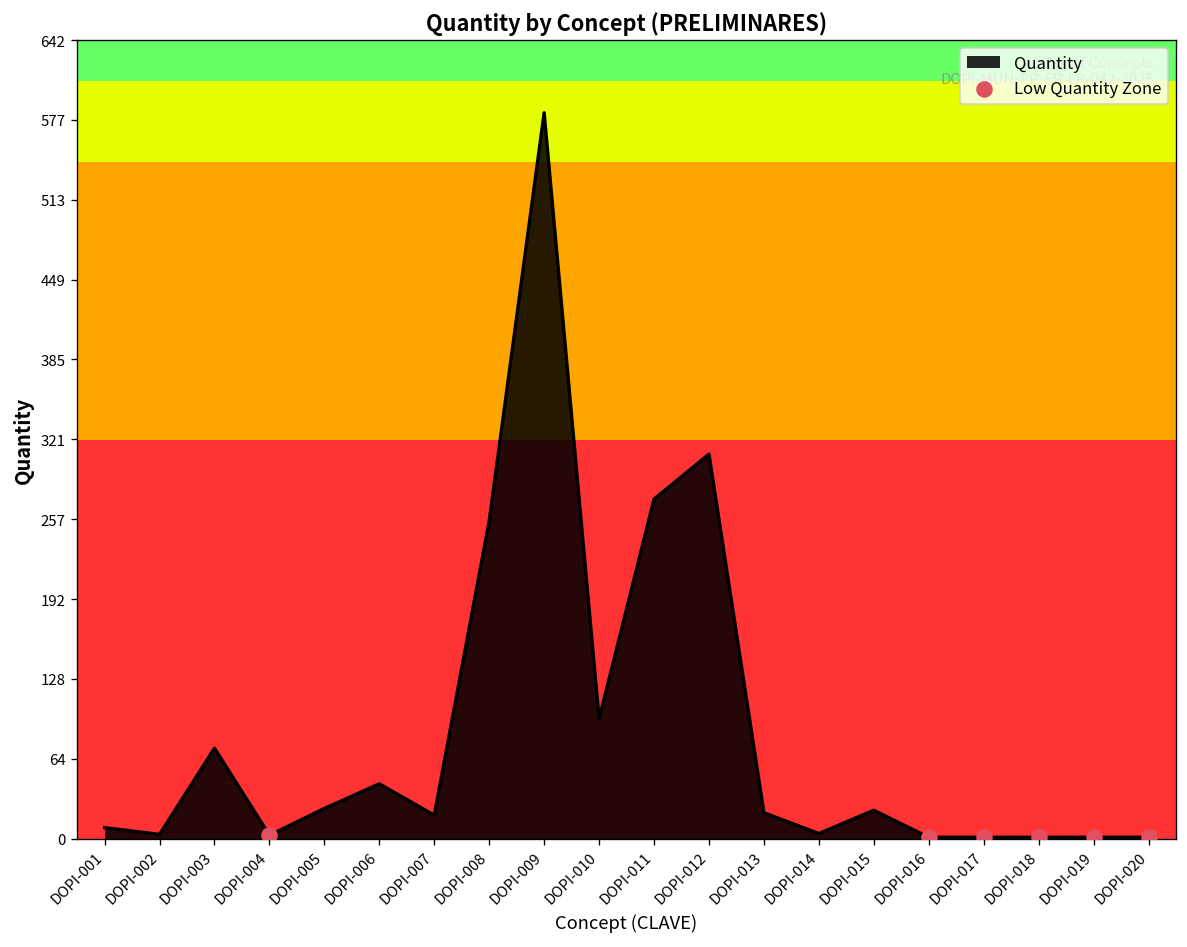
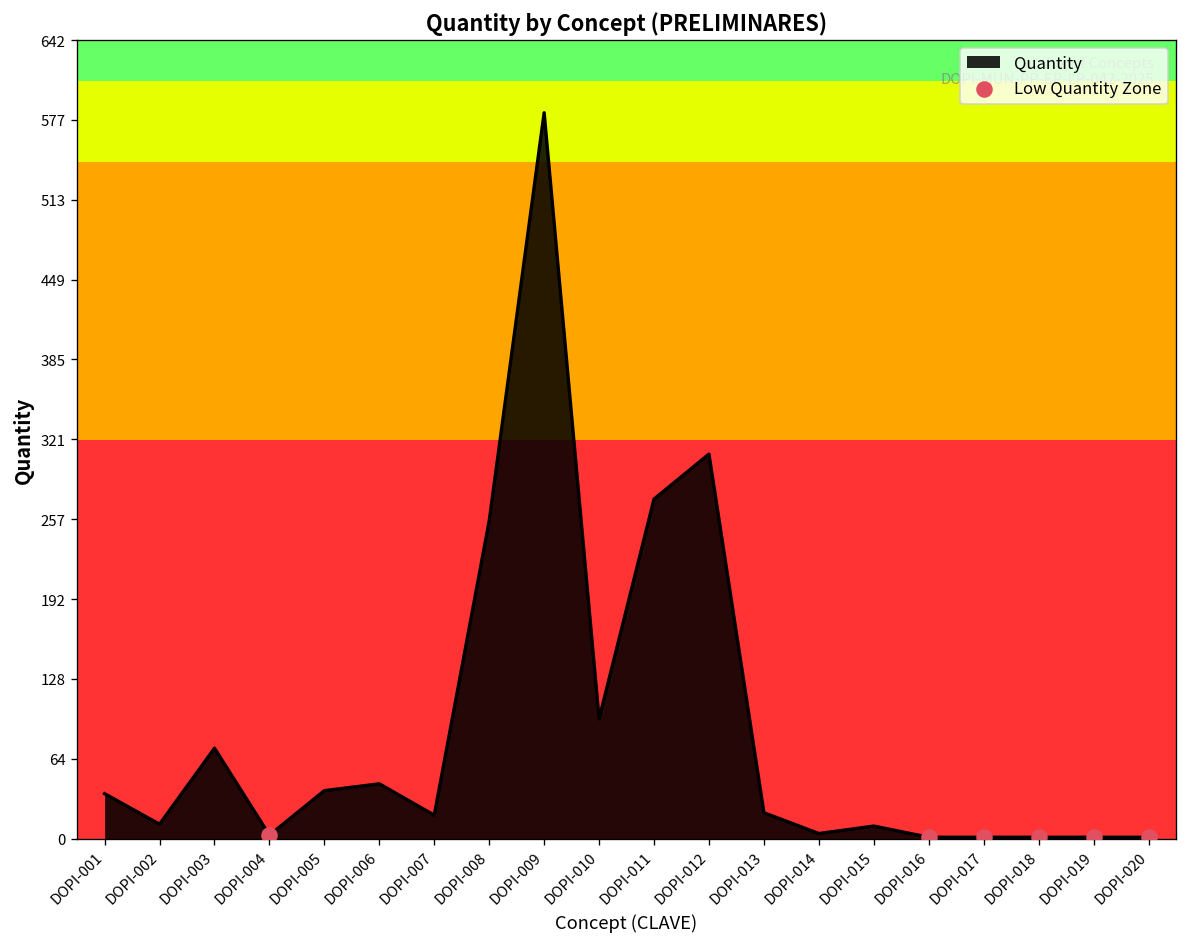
  {
    "Quantity": {
-     "DOPI-001": 9,
-     "DOPI-002": 3,
+     "DOPI-001": 36,
+     "DOPI-002": 11,
      "DOPI-003": 73,
-     "DOPI-005": 24,
+     "DOPI-005": 38,
      "DOPI-006": 44,
      "DOPI-007": 19,
      "DOPI-008": 255,
      "DOPI-009": 583,
      "DOPI-010": 96,
      "DOPI-011": 273,
      "DOPI-012": 309,
      "DOPI-013": 21,
      "DOPI-014": 4,
-     "DOPI-015": 23
+     "DOPI-015": 10
    }
  }
